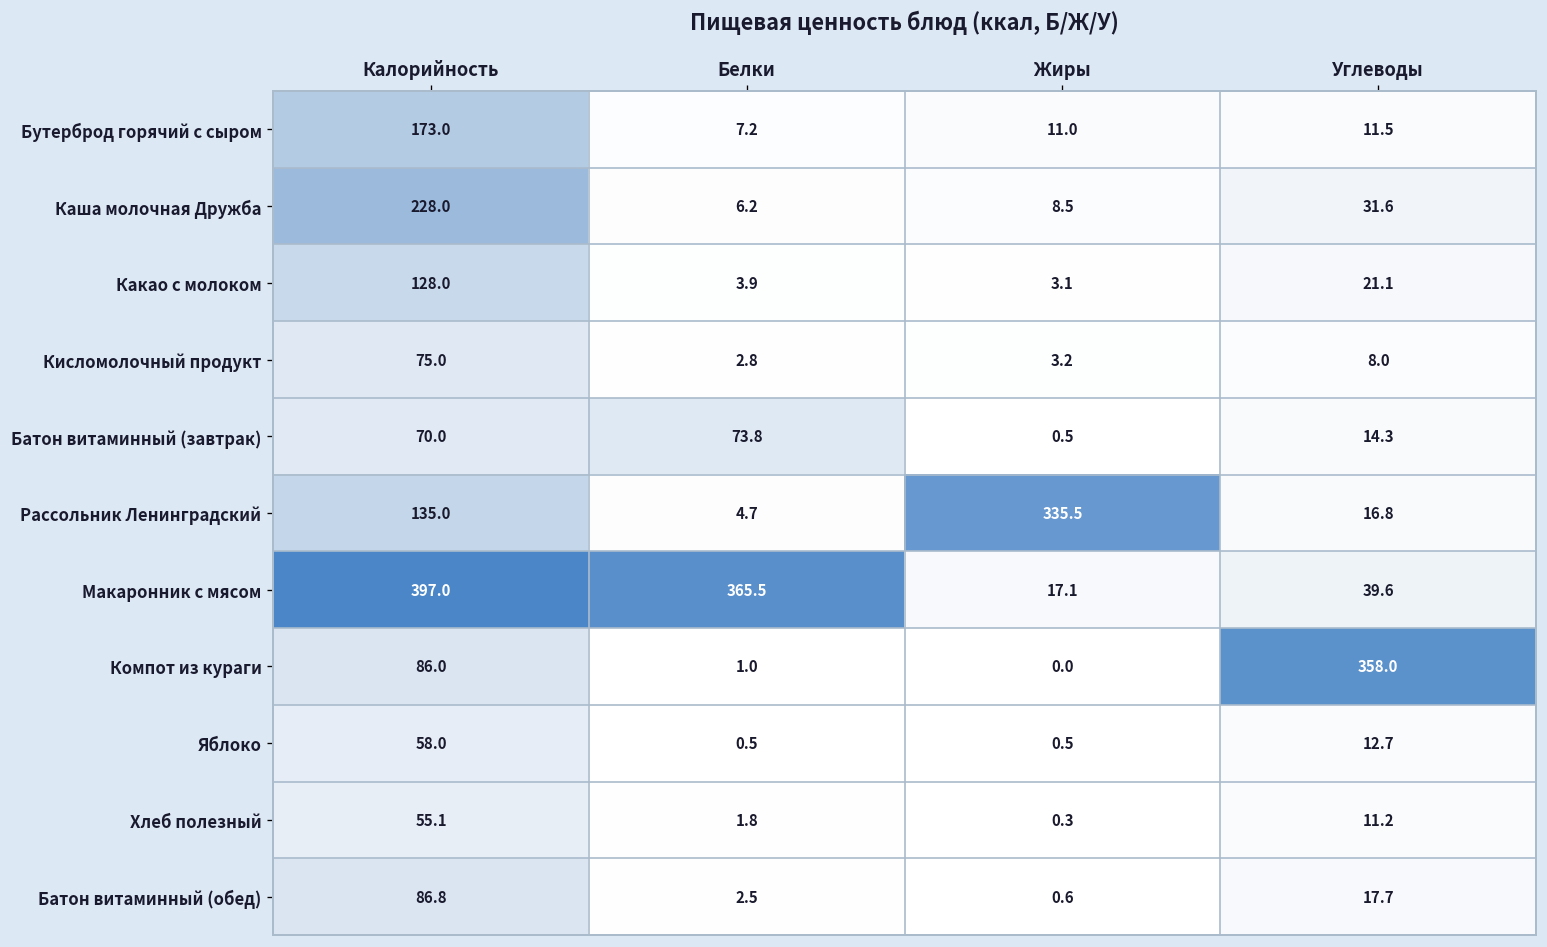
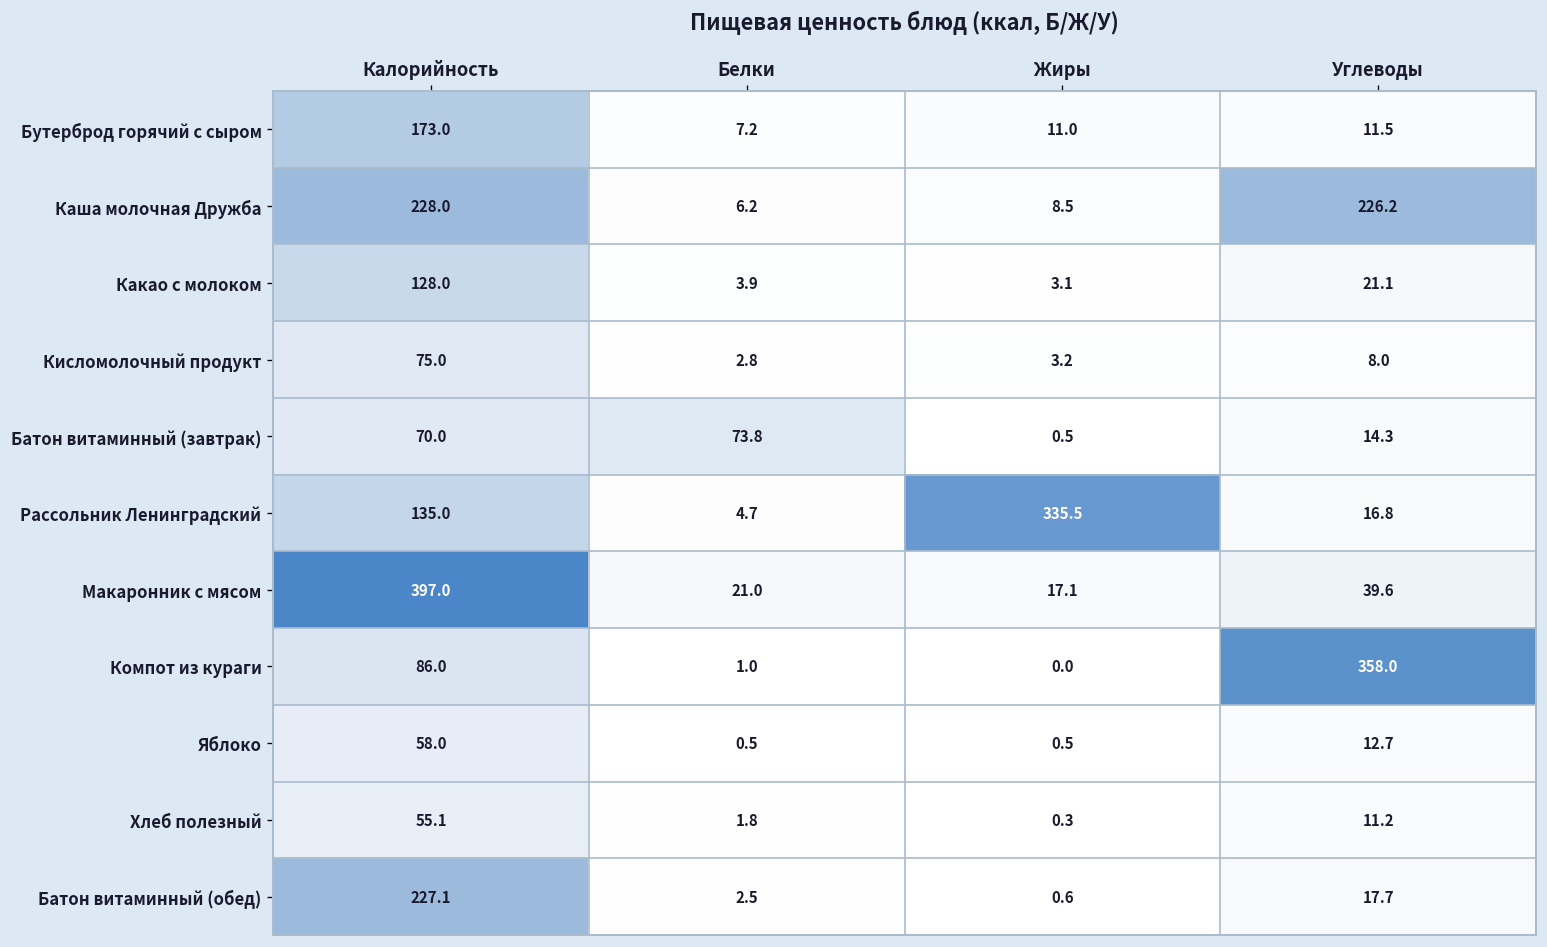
  {
    "Бутерброд горячий с сыром": {
      "Калорийность": 173.0,
      "Белки": 7.2,
      "Жиры": 11.0,
      "Углеводы": 11.5
    },
    "Каша молочная Дружба": {
      "Калорийность": 228.0,
      "Белки": 6.2,
      "Жиры": 8.5,
-     "Углеводы": 31.6
+     "Углеводы": 226.2
    },
    "Какао с молоком": {
      "Калорийность": 128.0,
      "Белки": 3.9,
      "Жиры": 3.1,
      "Углеводы": 21.1
    },
    "Кисломолочный продукт": {
      "Калорийность": 75.0,
      "Белки": 2.8,
      "Жиры": 3.2,
      "Углеводы": 8.0
    },
    "Батон витаминный (завтрак)": {
      "Калорийность": 70.0,
      "Белки": 73.8,
      "Жиры": 0.5,
      "Углеводы": 14.3
    },
    "Рассольник Ленинградский": {
      "Калорийность": 135.0,
      "Белки": 4.7,
      "Жиры": 335.5,
      "Углеводы": 16.8
    },
    "Макаронник с мясом": {
      "Калорийность": 397.0,
-     "Белки": 365.5,
+     "Белки": 21.0,
      "Жиры": 17.1,
      "Углеводы": 39.6
    },
    "Компот из кураги": {
      "Калорийность": 86.0,
      "Белки": 1.0,
      "Жиры": 0.0,
      "Углеводы": 358.0
    },
    "Яблоко": {
      "Калорийность": 58.0,
      "Белки": 0.5,
      "Жиры": 0.5,
      "Углеводы": 12.7
    },
    "Хлеб полезный": {
      "Калорийность": 55.1,
      "Белки": 1.8,
      "Жиры": 0.3,
      "Углеводы": 11.2
    },
    "Батон витаминный (обед)": {
-     "Калорийность": 86.8,
+     "Калорийность": 227.1,
      "Белки": 2.5,
      "Жиры": 0.6,
      "Углеводы": 17.7
    }
  }
